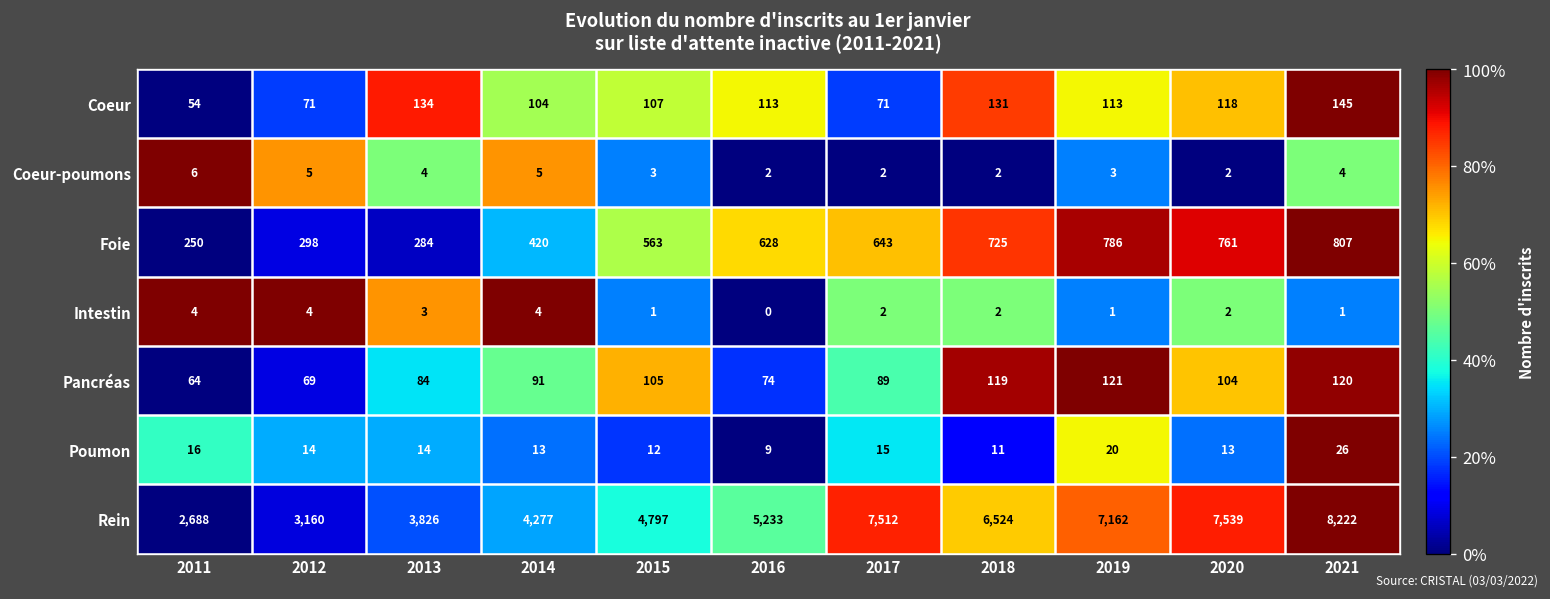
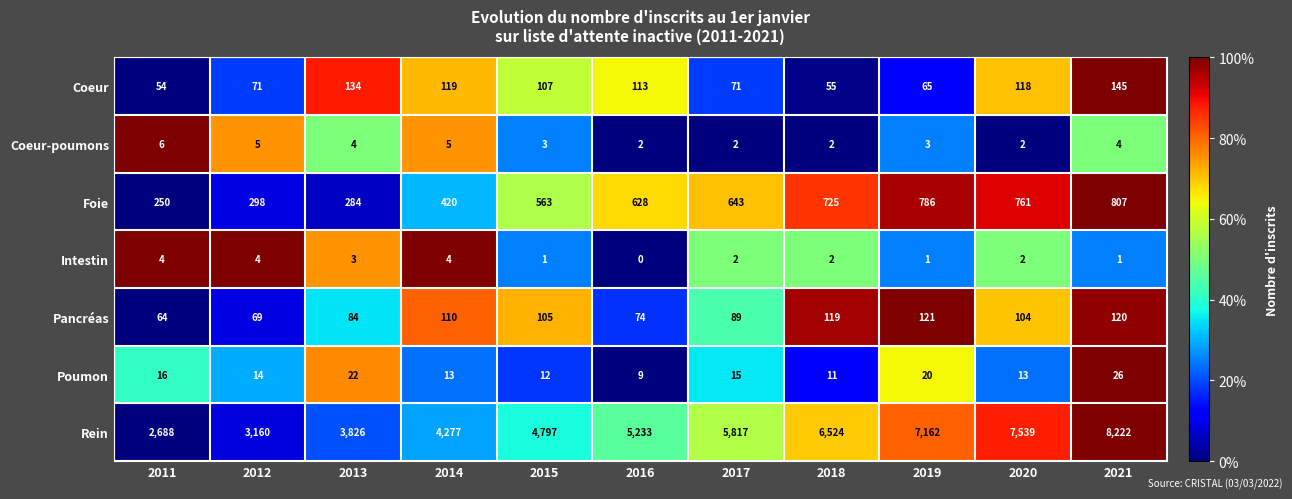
  {
    "Coeur": {
      "2011": "54",
      "2012": "71",
      "2013": "134",
-     "2014": "104",
+     "2014": "119",
      "2015": "107",
      "2016": "113",
      "2017": "71",
-     "2018": "131",
-     "2019": "113",
+     "2018": "55",
+     "2019": "65",
      "2020": "118",
      "2021": "145"
    },
    "Coeur-poumons": {
      "2011": "6",
      "2012": "5",
      "2013": "4",
      "2014": "5",
      "2015": "3",
      "2016": "2",
      "2017": "2",
      "2018": "2",
      "2019": "3",
      "2020": "2",
      "2021": "4"
    },
    "Foie": {
      "2011": "250",
      "2012": "298",
      "2013": "284",
      "2014": "420",
      "2015": "563",
      "2016": "628",
      "2017": "643",
      "2018": "725",
      "2019": "786",
      "2020": "761",
      "2021": "807"
    },
    "Intestin": {
      "2011": "4",
      "2012": "4",
      "2013": "3",
      "2014": "4",
      "2015": "1",
      "2016": "0",
      "2017": "2",
      "2018": "2",
      "2019": "1",
      "2020": "2",
      "2021": "1"
    },
    "Pancréas": {
      "2011": "64",
      "2012": "69",
      "2013": "84",
-     "2014": "91",
+     "2014": "110",
      "2015": "105",
      "2016": "74",
      "2017": "89",
      "2018": "119",
      "2019": "121",
      "2020": "104",
      "2021": "120"
    },
    "Poumon": {
      "2011": "16",
      "2012": "14",
-     "2013": "14",
+     "2013": "22",
      "2014": "13",
      "2015": "12",
      "2016": "9",
      "2017": "15",
      "2018": "11",
      "2019": "20",
      "2020": "13",
      "2021": "26"
    },
    "Rein": {
      "2011": "2,688",
      "2012": "3,160",
      "2013": "3,826",
      "2014": "4,277",
      "2015": "4,797",
      "2016": "5,233",
-     "2017": "7,512",
+     "2017": "5,817",
      "2018": "6,524",
      "2019": "7,162",
      "2020": "7,539",
      "2021": "8,222"
    }
  }
